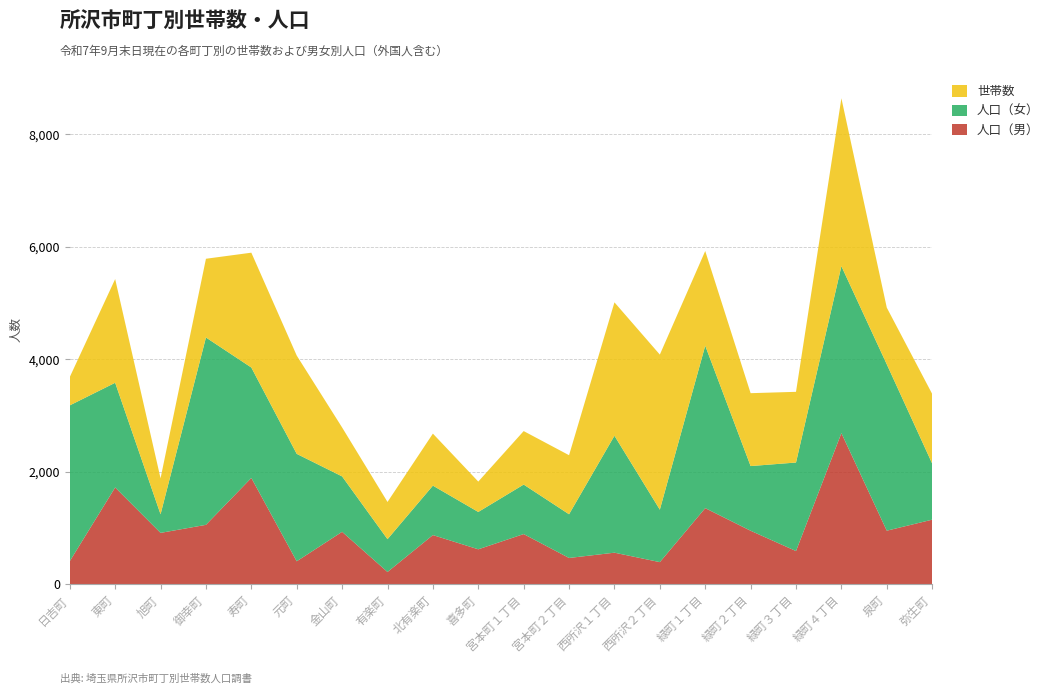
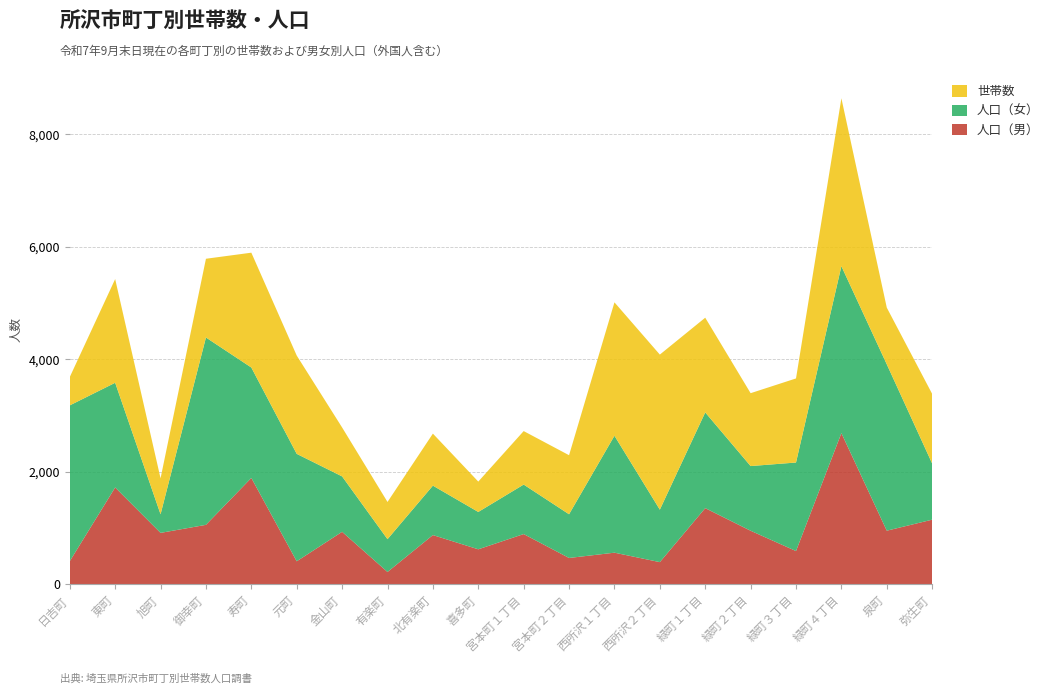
  {
    "人口（男）": {
      "日吉町": "400",
      "東町": "1,700",
      "旭町": "900",
      "御幸町": "1,100",
      "寿町": "1,900",
      "元町": "400",
      "金山町": "900",
      "有楽町": "200",
      "北有楽町": "900",
      "喜多町": "600",
      "宮本町１丁目": "900",
      "宮本町２丁目": "500",
      "西所沢１丁目": "600",
      "西所沢２丁目": "400",
      "緑町１丁目": "1,400",
      "緑町２丁目": "1,000",
      "緑町３丁目": "600",
      "緑町４丁目": "2,700",
      "泉町": "1,000",
      "弥生町": "1,100"
    },
    "人口（女）": {
      "日吉町": "2,800",
      "東町": "1,900",
      "旭町": "300",
      "御幸町": "3,300",
      "寿町": "2,000",
      "元町": "1,900",
      "金山町": "1,000",
      "有楽町": "600",
      "北有楽町": "900",
      "喜多町": "700",
      "宮本町１丁目": "900",
      "宮本町２丁目": "800",
      "西所沢１丁目": "2,100",
      "西所沢２丁目": "900",
-     "緑町１丁目": "2,900",
+     "緑町１丁目": "1,700",
      "緑町２丁目": "1,200",
      "緑町３丁目": "1,600",
      "緑町４丁目": "3,000",
      "泉町": "3,000",
      "弥生町": "1,000"
    },
    "世帯数": {
      "日吉町": "500",
      "東町": "1,800",
      "旭町": "600",
      "御幸町": "1,400",
      "寿町": "2,000",
      "元町": "1,700",
      "金山町": "900",
      "有楽町": "700",
      "北有楽町": "900",
      "喜多町": "500",
      "宮本町１丁目": "1,000",
      "宮本町２丁目": "1,100",
      "西所沢１丁目": "2,400",
      "西所沢２丁目": "2,800",
      "緑町１丁目": "1,700",
      "緑町２丁目": "1,300",
-     "緑町３丁目": "1,300",
+     "緑町３丁目": "1,500",
      "緑町４丁目": "3,000",
      "泉町": "1,000",
      "弥生町": "1,200"
    }
  }
